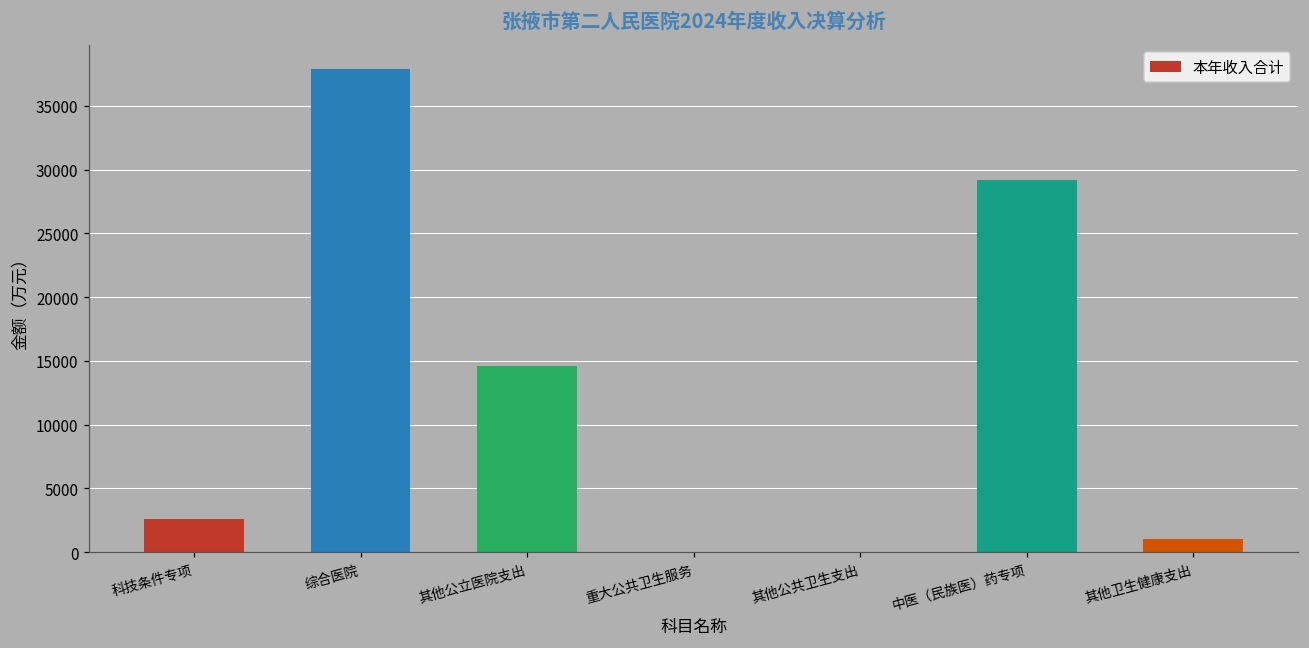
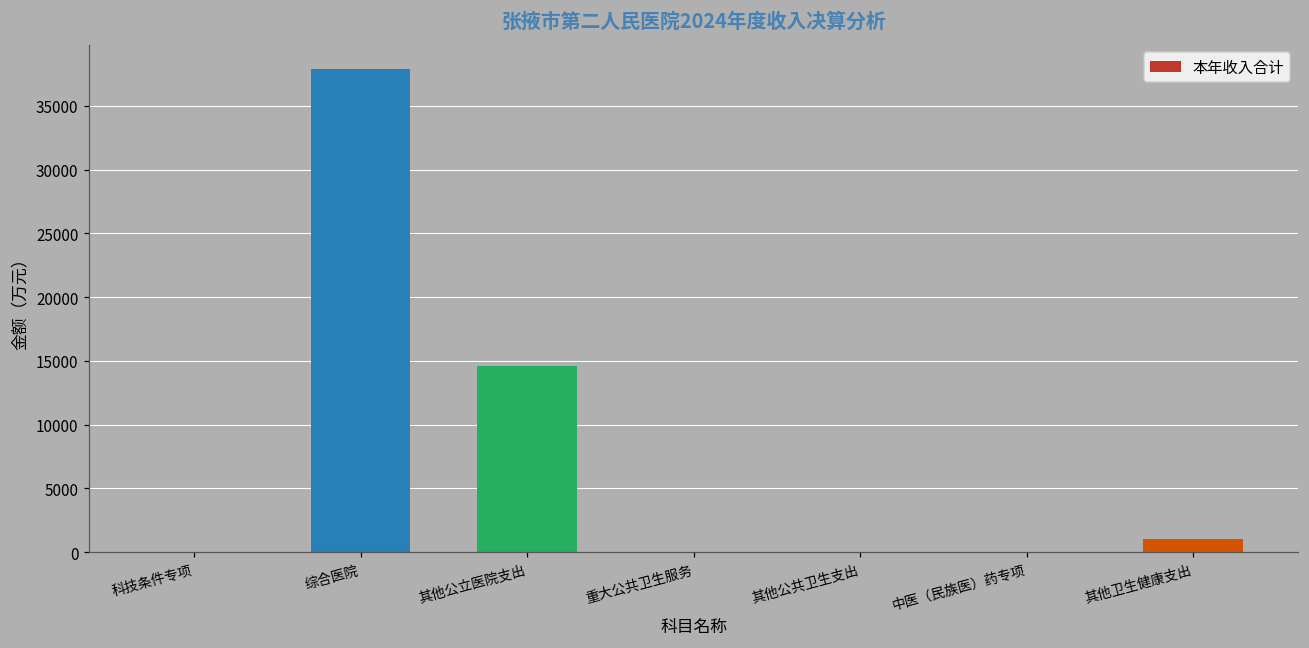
  {
-   "科技条件专项": 2600,
+   "科技条件专项": 0,
    "综合医院": 37900,
    "其他公立医院支出": 14600,
-   "中医（民族医）药专项": 29200,
+   "中医（民族医）药专项": 0,
    "其他卫生健康支出": 1000
  }
